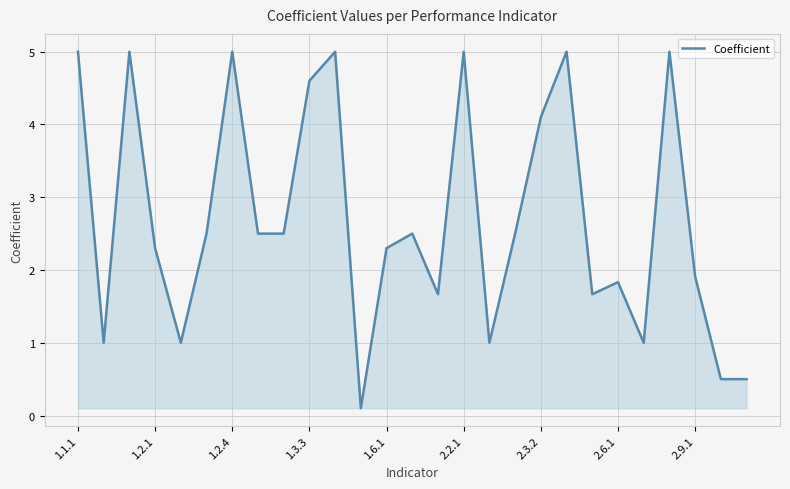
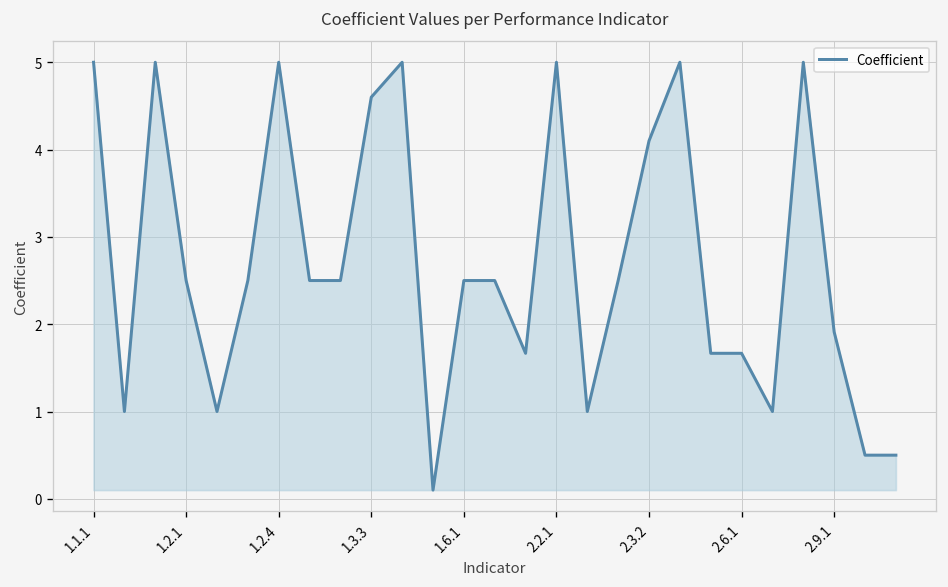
  {
    "1.1.1": 5.0,
-   "1.2.1": 2.3,
+   "1.2.1": 2.5,
    "1.2.4": 5.0,
    "1.3.3": 4.6,
-   "1.6.1": 2.3,
+   "1.6.1": 2.5,
    "2.2.1": 5.0,
    "2.3.2": 4.1,
-   "2.6.1": 1.8,
+   "2.6.1": 1.7,
    "2.9.1": 1.9
  }
